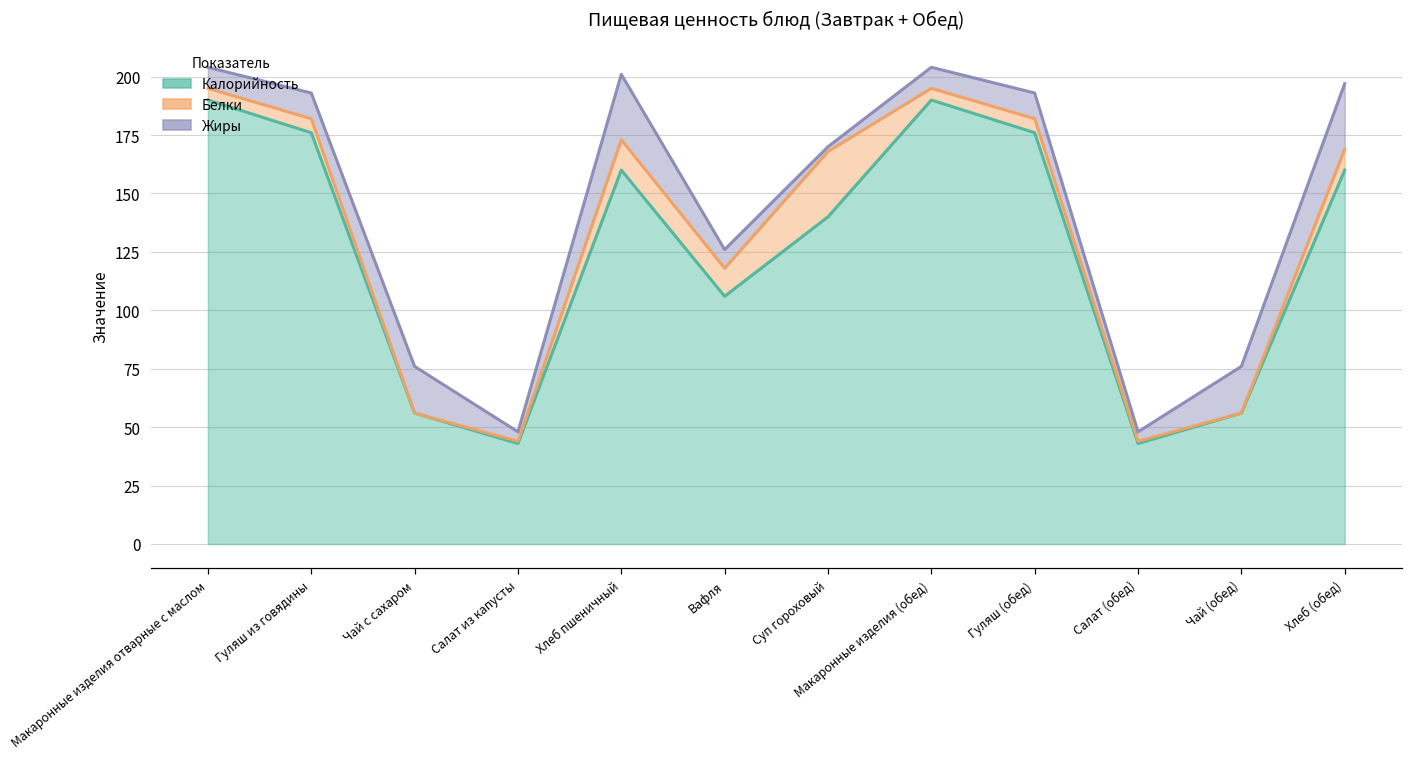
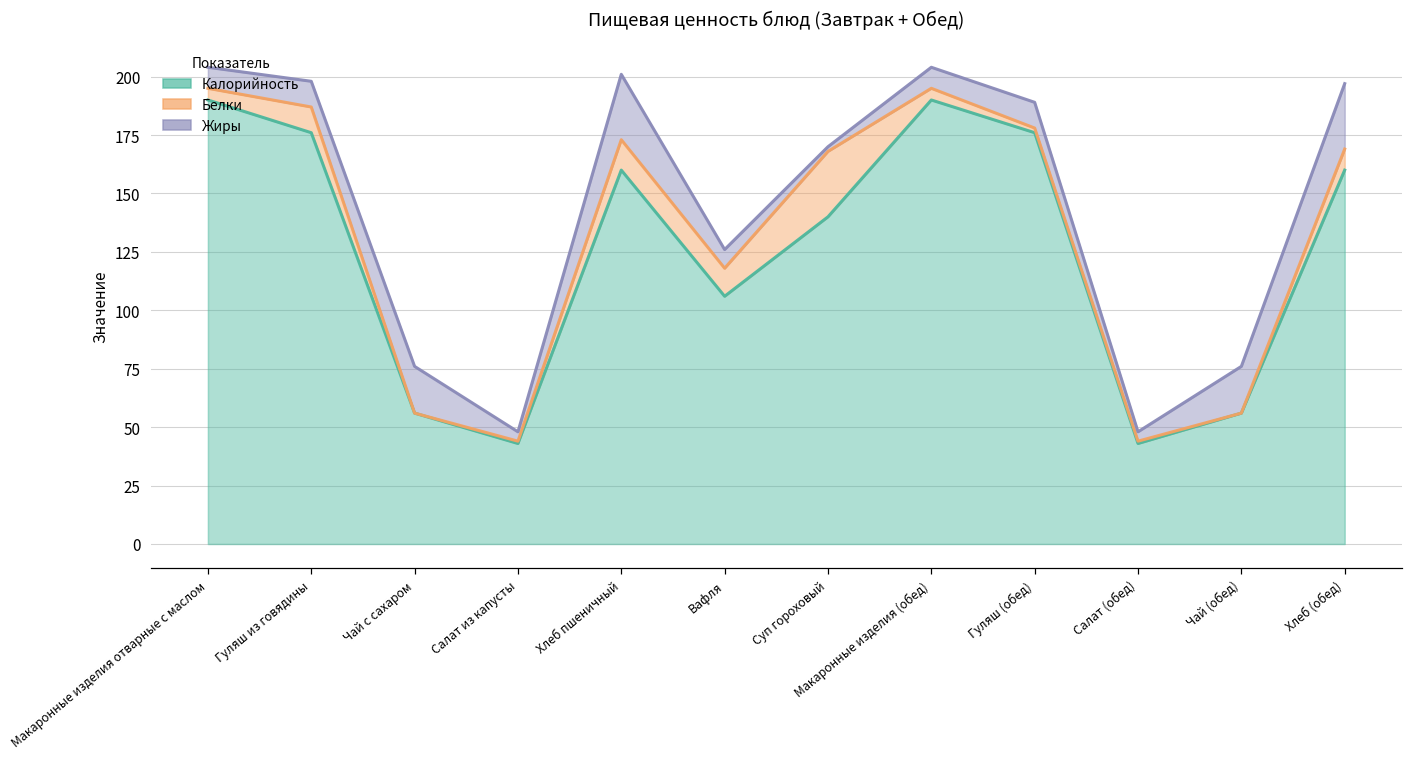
  {
    "Белки": {
      "Макаронные изделия отварные с маслом": 5,
-     "Гуляш из говядины": 6,
+     "Гуляш из говядины": 11,
      "Хлеб пшеничный": 13,
      "Вафля": 12,
      "Суп гороховый": 28,
      "Макаронные изделия (обед)": 5,
-     "Гуляш (обед)": 6,
+     "Гуляш (обед)": 2,
      "Хлеб (обед)": 9
    }
  }
